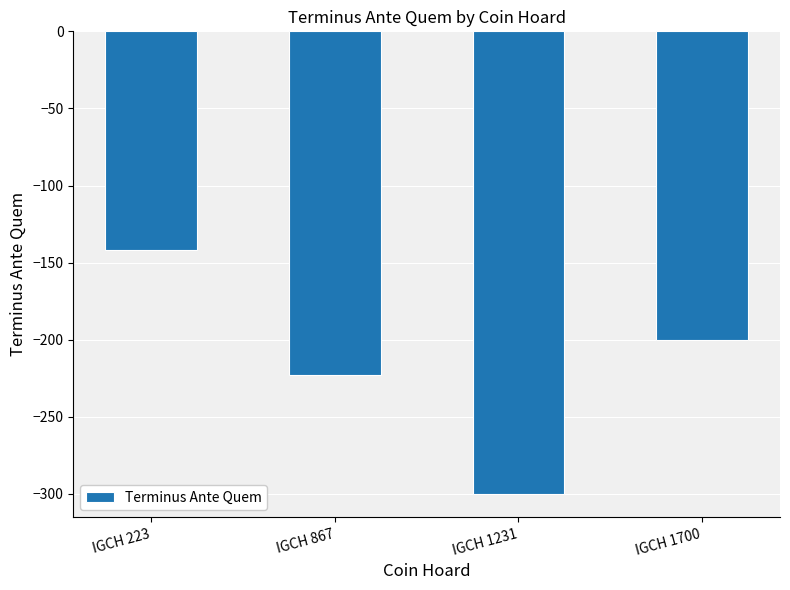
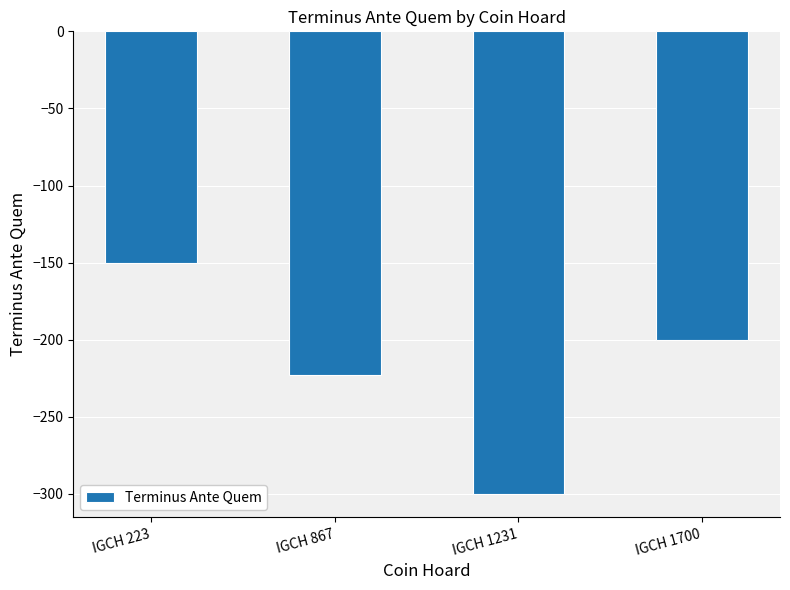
  {
-   "IGCH 223": -142,
+   "IGCH 223": -150,
    "IGCH 867": -223,
    "IGCH 1231": -300,
    "IGCH 1700": -200
  }
